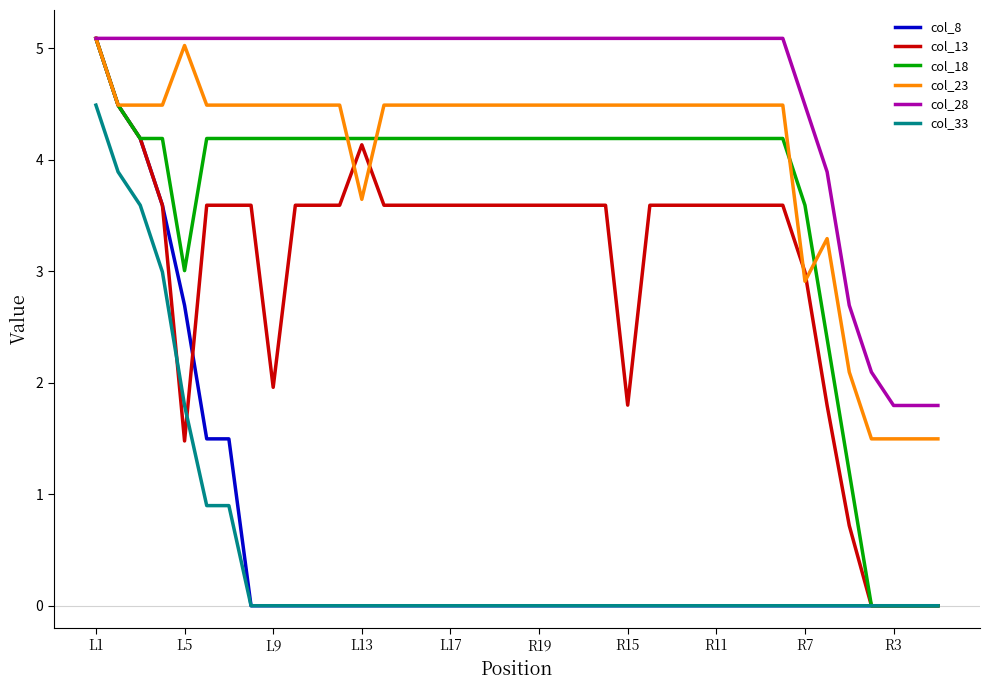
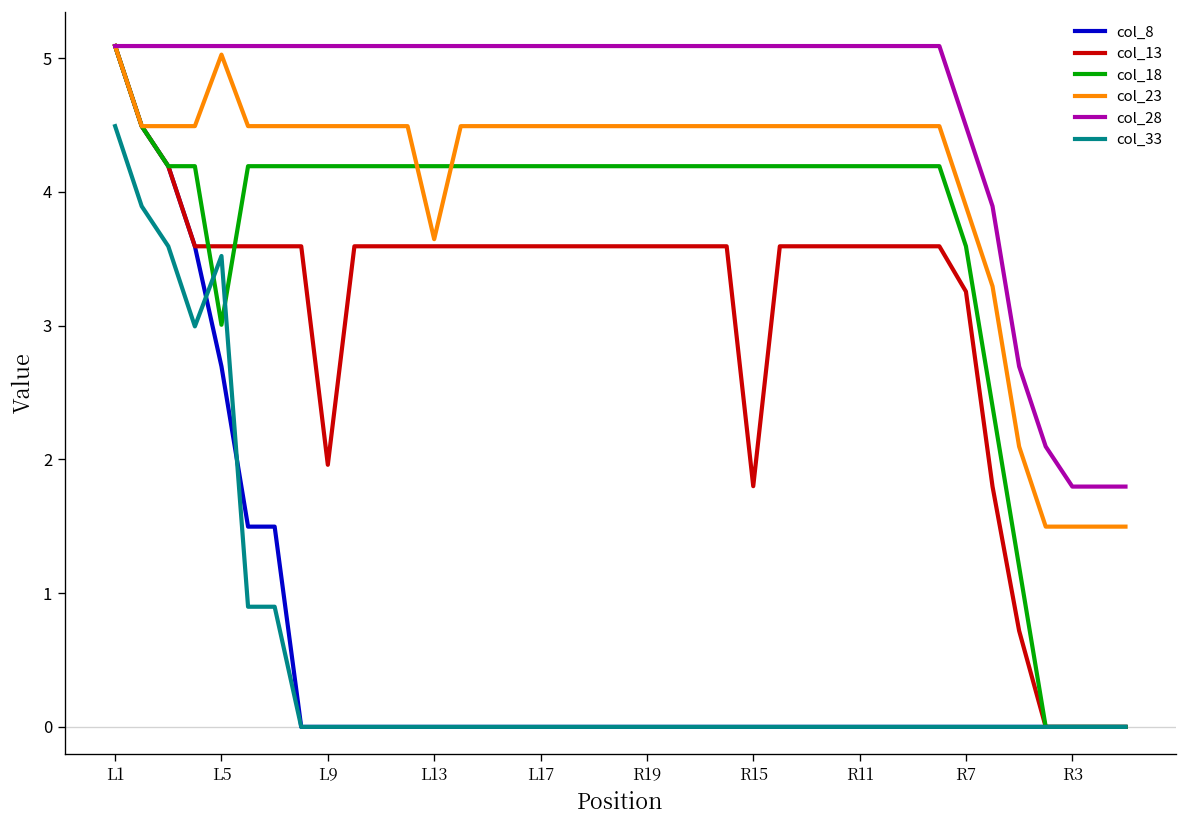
  {
    "col_8": {
      "L5": 2.69
    },
    "col_13": {
-     "L5": 1.48,
+     "L5": 3.59,
      "L9": 1.96,
-     "L13": 4.14,
+     "L13": 3.59,
      "L17": 3.59,
      "R19": 3.59,
      "R15": 1.80,
      "R11": 3.59,
-     "R7": 2.99
+     "R7": 3.25
    },
    "col_18": {
      "L5": 3.01,
      "L9": 4.19,
      "L13": 4.19,
      "L17": 4.19,
      "R19": 4.19,
      "R15": 4.19,
      "R11": 4.19,
      "R7": 3.59
    },
    "col_23": {
      "L5": 5.03,
      "L9": 4.49,
      "L13": 3.65,
      "L17": 4.49,
      "R19": 4.49,
      "R15": 4.49,
      "R11": 4.49,
-     "R7": 2.91,
+     "R7": 3.89,
      "R3": 1.50
    },
    "col_28": {
      "L5": 5.09,
      "L9": 5.09,
      "L13": 5.09,
      "L17": 5.09,
      "R19": 5.09,
      "R15": 5.09,
      "R11": 5.09,
      "R7": 4.49,
      "R3": 1.80
    },
    "col_33": {
      "L1": 4.49,
-     "L5": 1.80
+     "L5": 3.52
    }
  }
